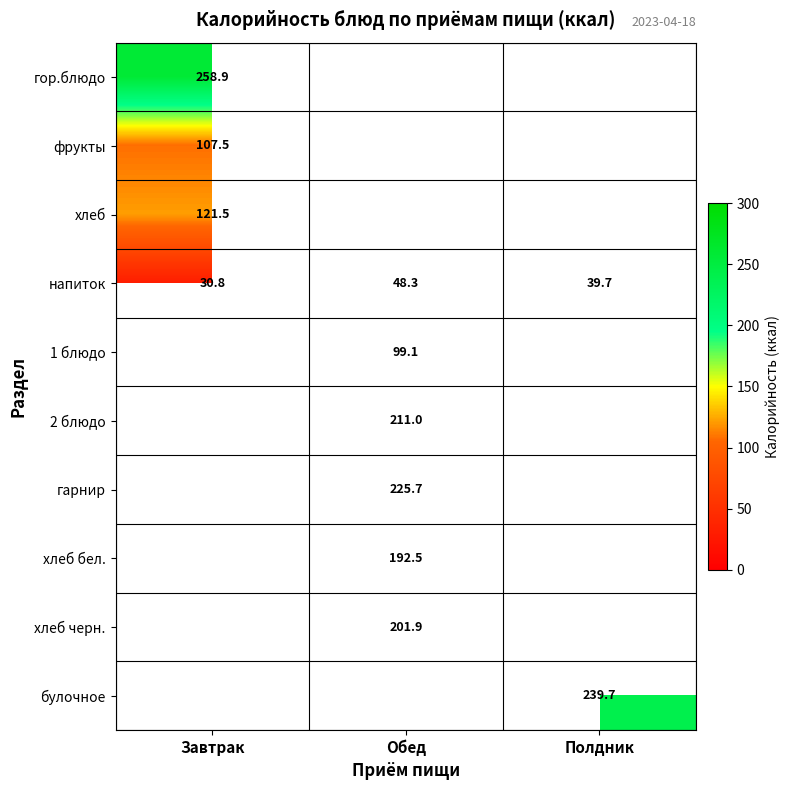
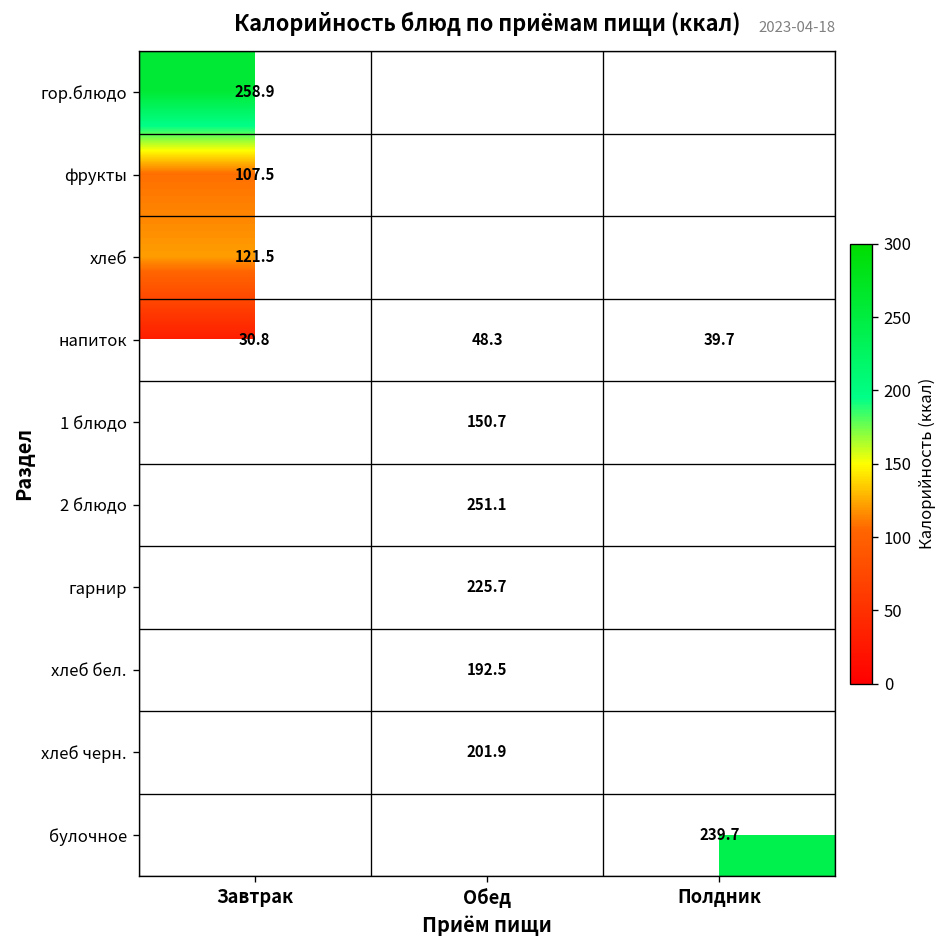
  {
    "гор.блюдо": {
      "Завтрак": 258.9
    },
    "фрукты": {
      "Завтрак": 107.5
    },
    "хлеб": {
      "Завтрак": 121.5
    },
    "напиток": {
      "Завтрак": 30.8,
      "Обед": 48.3,
      "Полдник": 39.7
    },
    "1 блюдо": {
-     "Обед": 99.1
+     "Обед": 150.7
    },
    "2 блюдо": {
-     "Обед": 211.0
+     "Обед": 251.1
    },
    "гарнир": {
      "Обед": 225.7
    },
    "хлеб бел.": {
      "Обед": 192.5
    },
    "хлеб черн.": {
      "Обед": 201.9
    },
    "булочное": {
      "Полдник": 239.7
    }
  }
